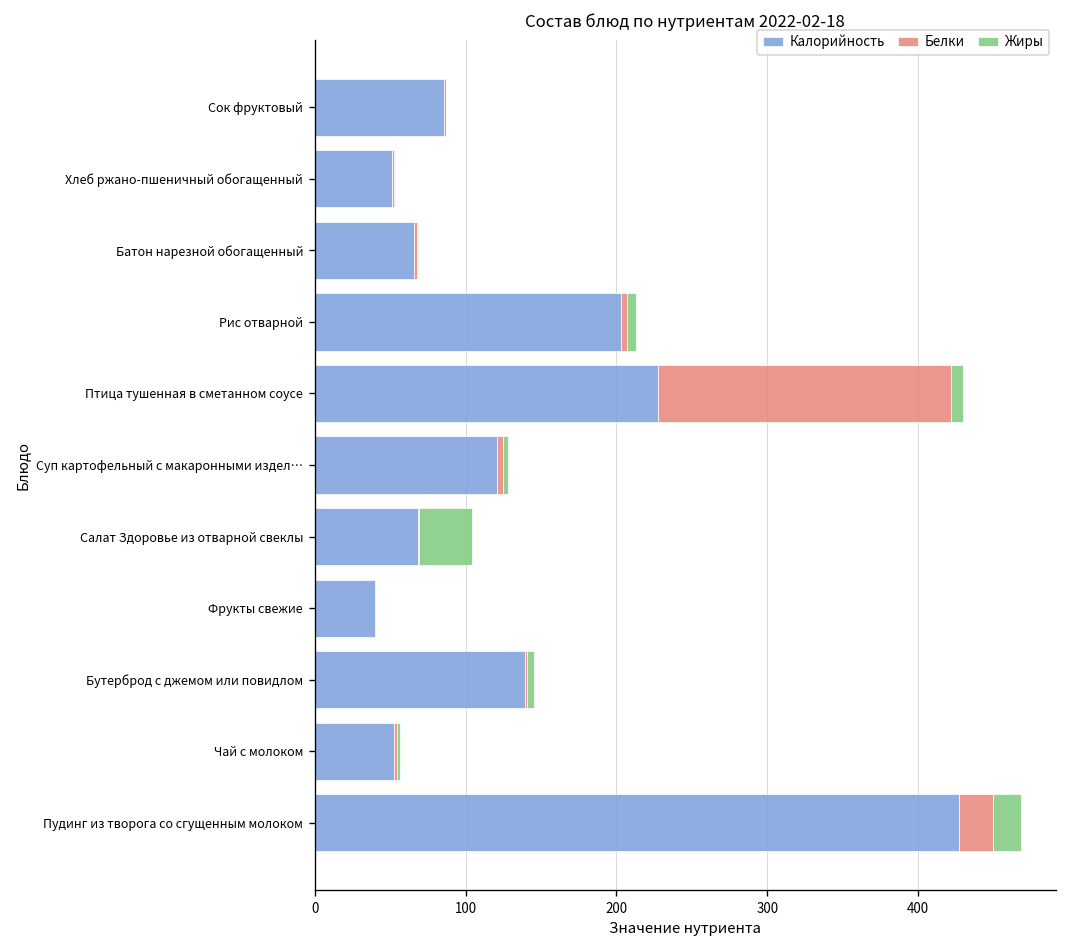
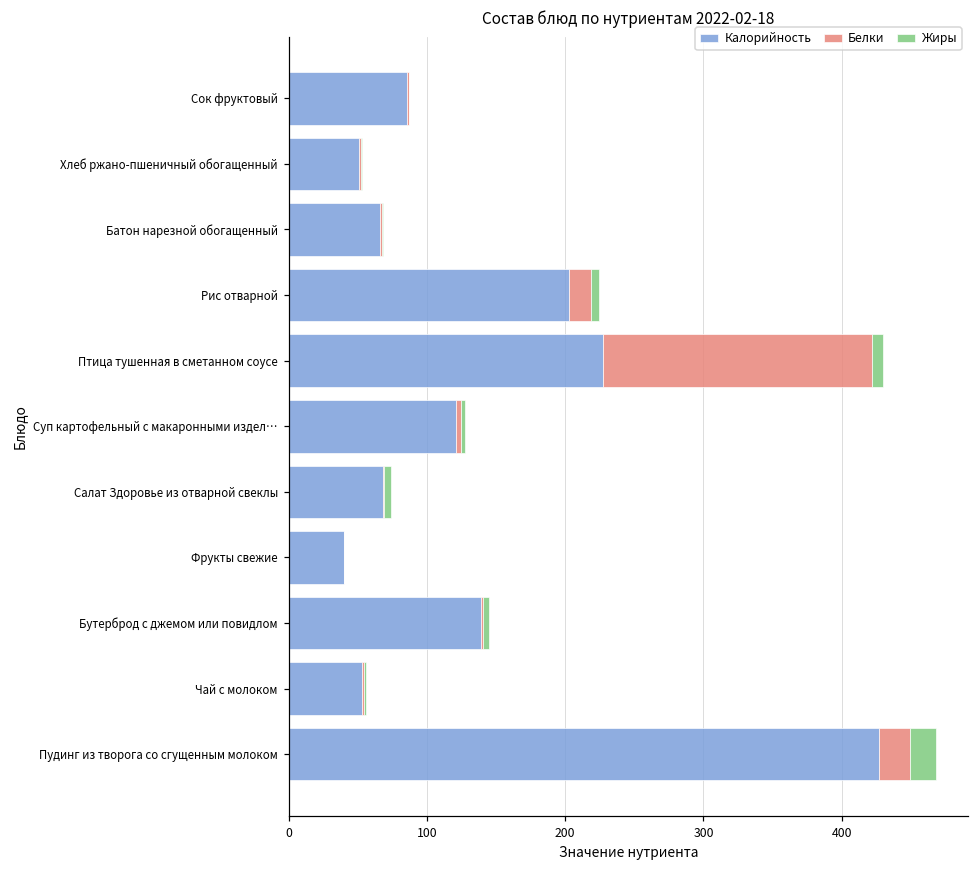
  {
    "Калорийность": {
      "Сок фруктовый": 86,
      "Хлеб ржано-пшеничный обогащенный": 51,
      "Батон нарезной обогащенный": 66,
      "Рис отварной": 203,
      "Птица тушенная в сметанном соусе": 228,
      "Суп картофельный с макаронными издел…": 121,
      "Салат Здоровье из отварной свеклы": 68,
      "Фрукты свежие": 40,
      "Бутерброд с джемом или повидлом": 139,
      "Чай с молоком": 53,
      "Пудинг из творога со сгущенным молоком": 427
    },
    "Белки": {
-     "Рис отварной": 4,
+     "Рис отварной": 16,
      "Птица тушенная в сметанном соусе": 194,
      "Суп картофельный с макаронными издел…": 4,
      "Пудинг из творога со сгущенным молоком": 23
    },
    "Жиры": {
      "Рис отварной": 6,
      "Птица тушенная в сметанном соусе": 8,
      "Суп картофельный с макаронными издел…": 3,
-     "Салат Здоровье из отварной свеклы": 35,
+     "Салат Здоровье из отварной свеклы": 5,
      "Фрукты свежие": 0,
      "Бутерброд с джемом или повидлом": 4,
      "Пудинг из творога со сгущенным молоком": 19
    }
  }
